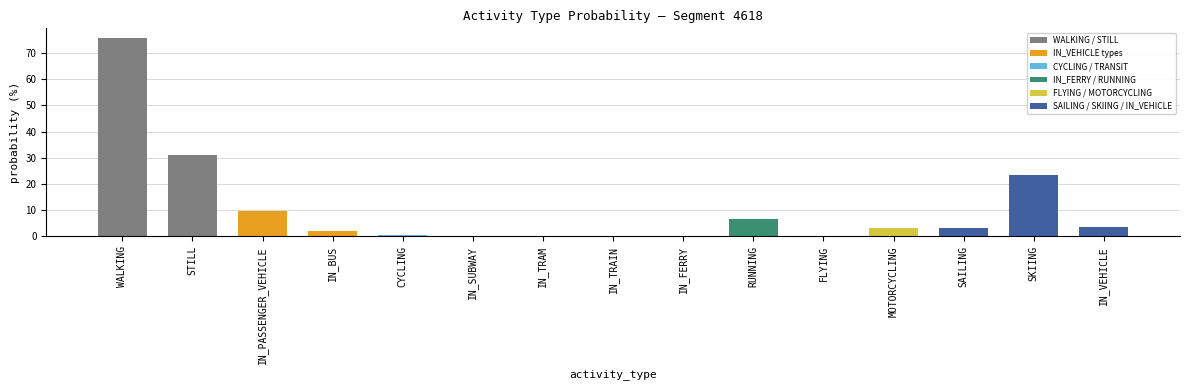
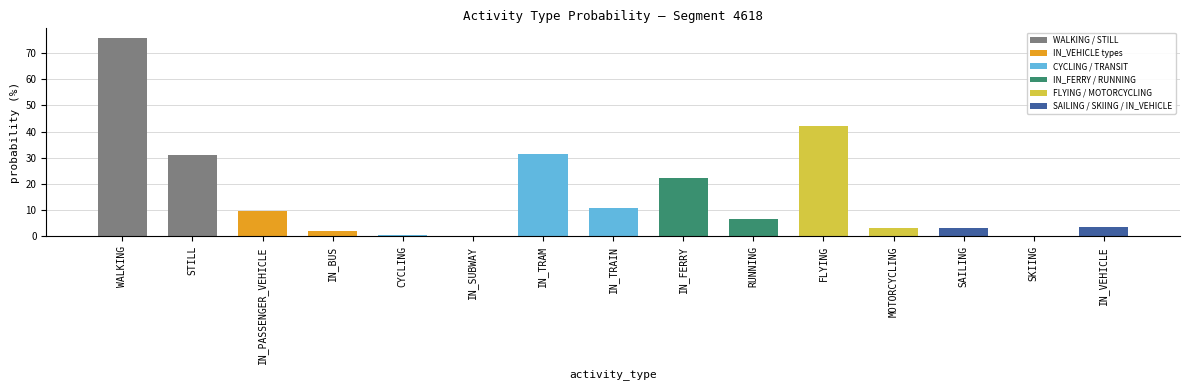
  {
    "WALKING": 76,
    "STILL": 31,
    "IN_PASSENGER_VEHICLE": 10,
    "IN_BUS": 2,
-   "IN_TRAM": 0,
-   "IN_TRAIN": 0,
-   "IN_FERRY": 0,
+   "IN_TRAM": 32,
+   "IN_TRAIN": 11,
+   "IN_FERRY": 22,
    "RUNNING": 7,
-   "FLYING": 0,
+   "FLYING": 42,
    "MOTORCYCLING": 3,
    "SAILING": 3,
-   "SKIING": 24,
+   "SKIING": 0,
    "IN_VEHICLE": 3
  }
